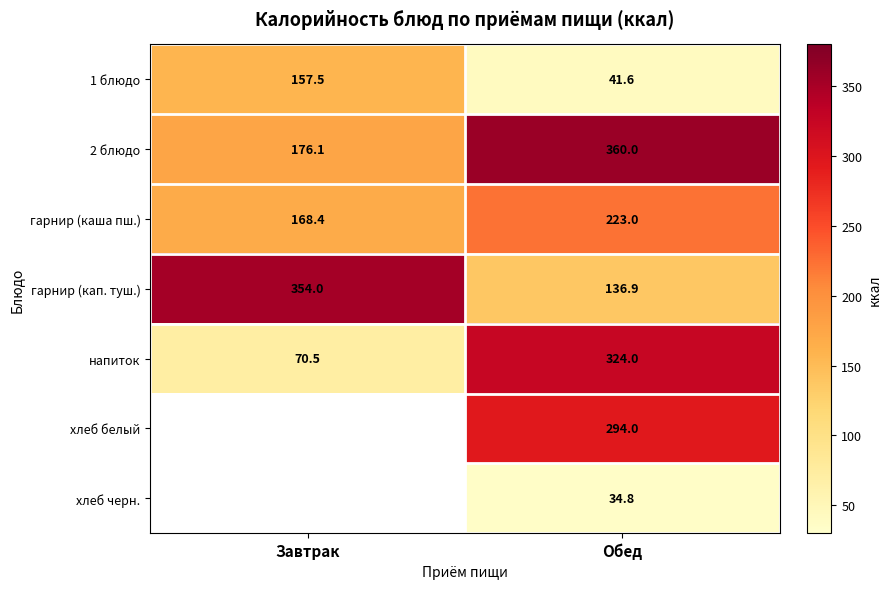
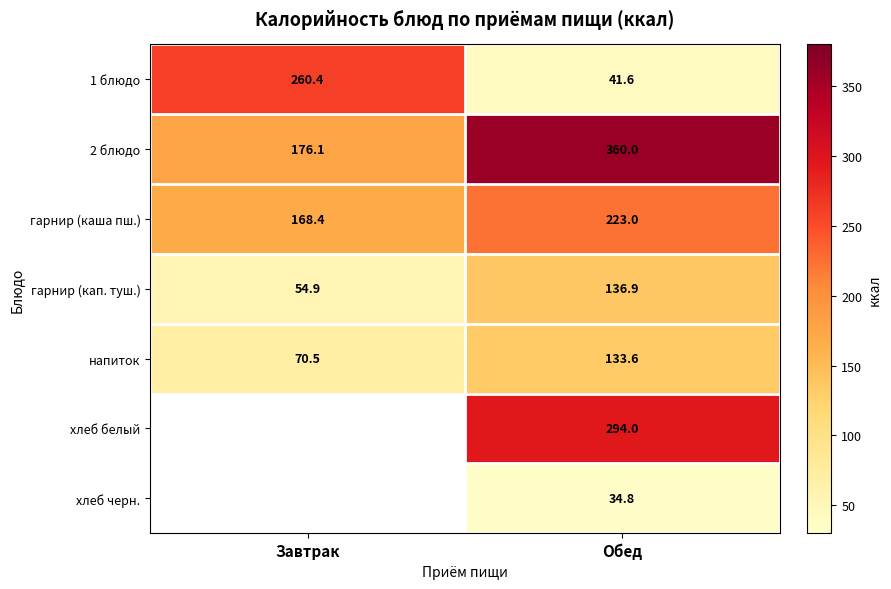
  {
    "1 блюдо": {
-     "Завтрак": 157.5,
+     "Завтрак": 260.4,
      "Обед": 41.6
    },
    "2 блюдо": {
      "Завтрак": 176.1,
      "Обед": 360.0
    },
    "гарнир (каша пш.)": {
      "Завтрак": 168.4,
      "Обед": 223.0
    },
    "гарнир (кап. туш.)": {
-     "Завтрак": 354.0,
+     "Завтрак": 54.9,
      "Обед": 136.9
    },
    "напиток": {
      "Завтрак": 70.5,
-     "Обед": 324.0
+     "Обед": 133.6
    },
    "хлеб белый": {
      "Обед": 294.0
    },
    "хлеб черн.": {
      "Обед": 34.8
    }
  }
